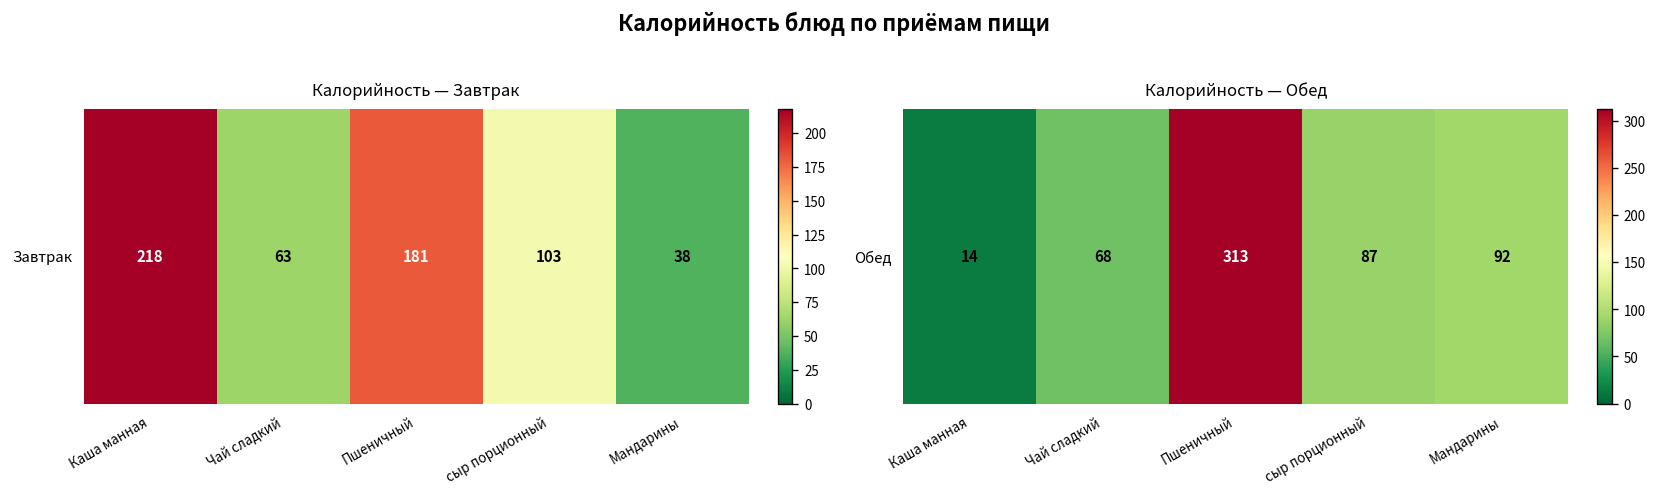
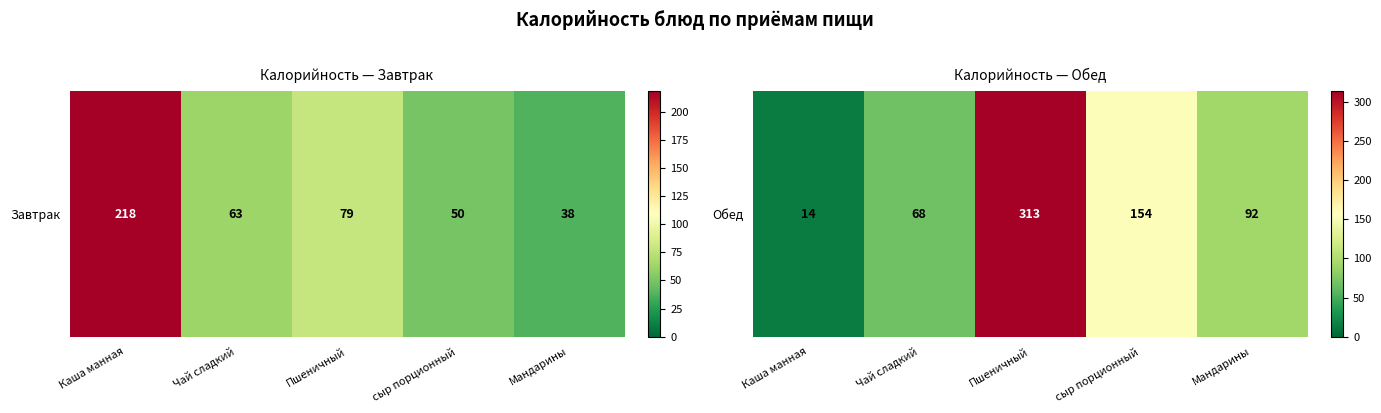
  {
    "Калорийность — Завтрак": {
      "Завтрак": {
        "Каша манная": 218,
        "Чай сладкий": 63,
-       "Пшеничный": 181,
-       "сыр порционный": 103,
+       "Пшеничный": 79,
+       "сыр порционный": 50,
        "Мандарины": 38
      }
    },
    "Калорийность — Обед": {
      "Обед": {
        "Каша манная": 14,
        "Чай сладкий": 68,
        "Пшеничный": 313,
-       "сыр порционный": 87,
+       "сыр порционный": 154,
        "Мандарины": 92
      }
    }
  }
